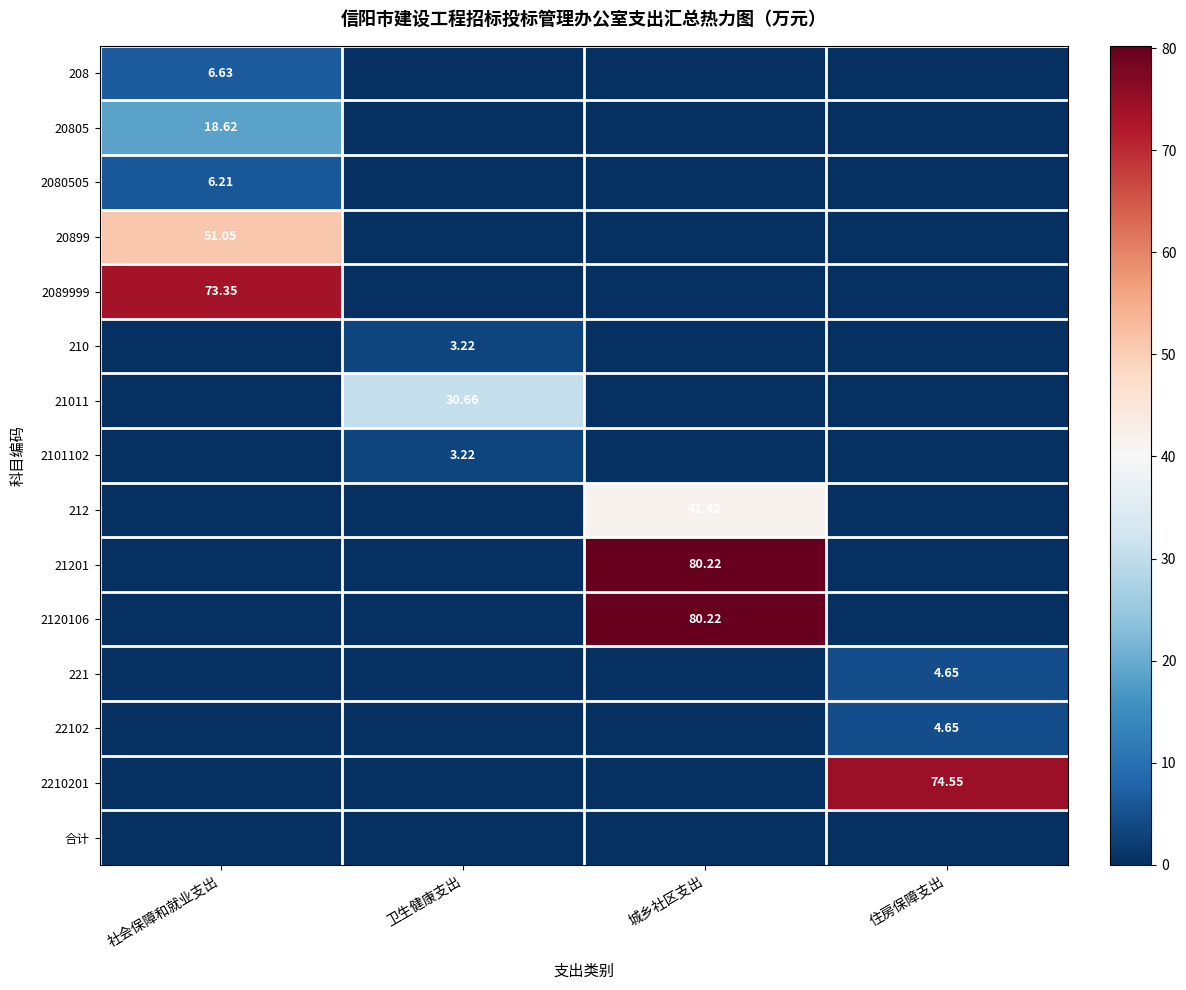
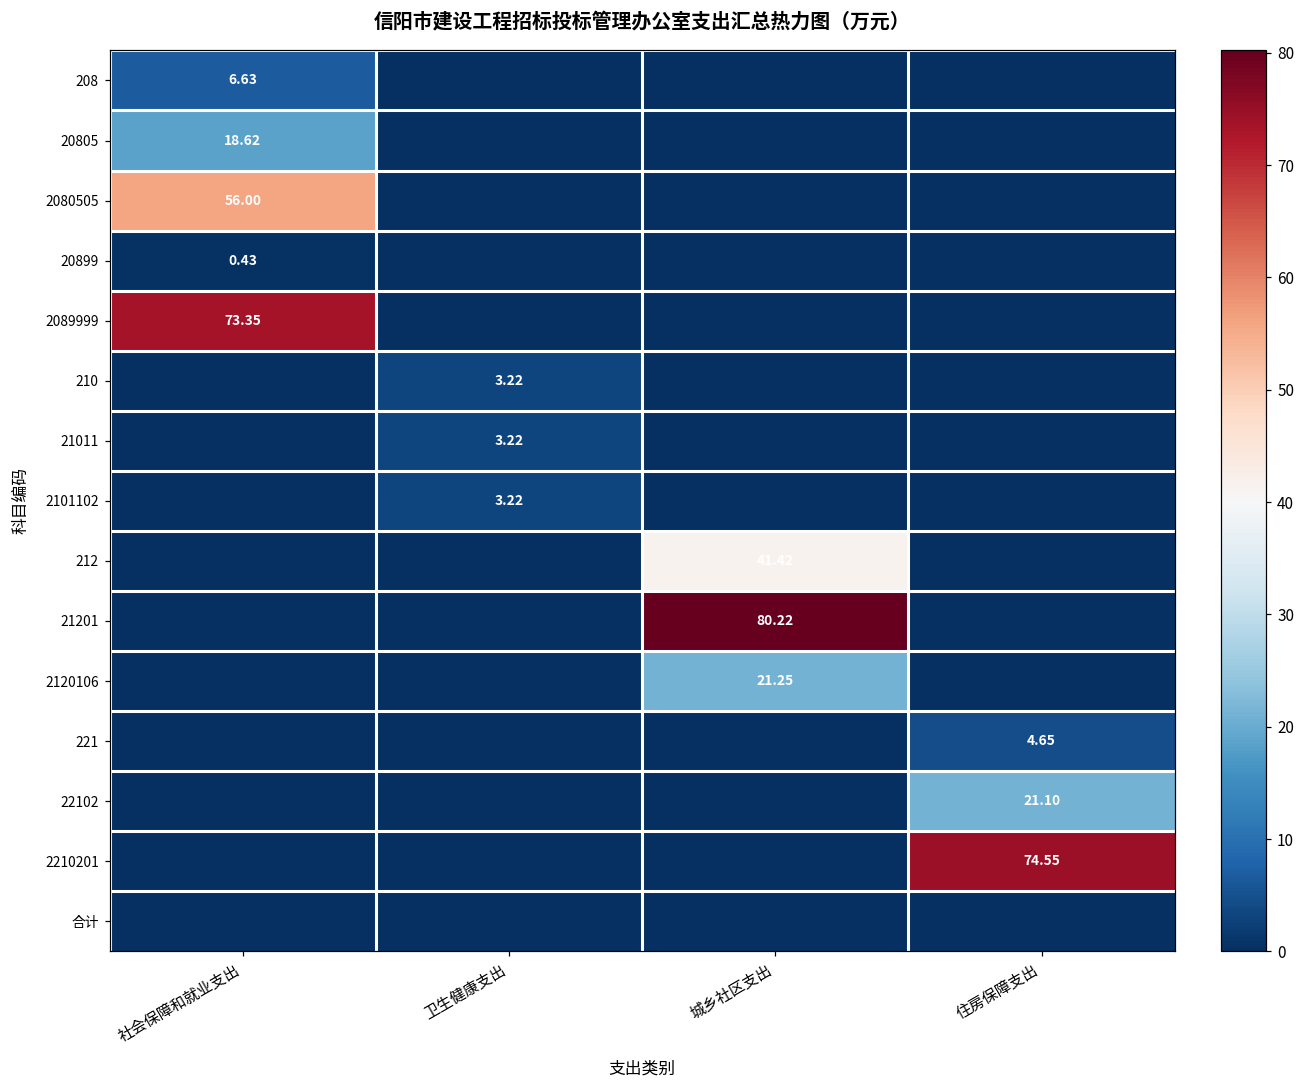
  {
    "208": {
      "社会保障和就业支出": 6.63
    },
    "20805": {
      "社会保障和就业支出": 18.62
    },
    "2080505": {
-     "社会保障和就业支出": 6.21
+     "社会保障和就业支出": 56.00
    },
    "20899": {
-     "社会保障和就业支出": 51.05
+     "社会保障和就业支出": 0.43
    },
    "2089999": {
      "社会保障和就业支出": 73.35
    },
    "210": {
      "卫生健康支出": 3.22
    },
    "21011": {
-     "卫生健康支出": 30.66
+     "卫生健康支出": 3.22
    },
    "2101102": {
      "卫生健康支出": 3.22
    },
    "21201": {
      "城乡社区支出": 80.22
    },
    "2120106": {
-     "城乡社区支出": 80.22
+     "城乡社区支出": 21.25
    },
    "221": {
      "住房保障支出": 4.65
    },
    "22102": {
-     "住房保障支出": 4.65
+     "住房保障支出": 21.10
    },
    "2210201": {
      "住房保障支出": 74.55
    }
  }
